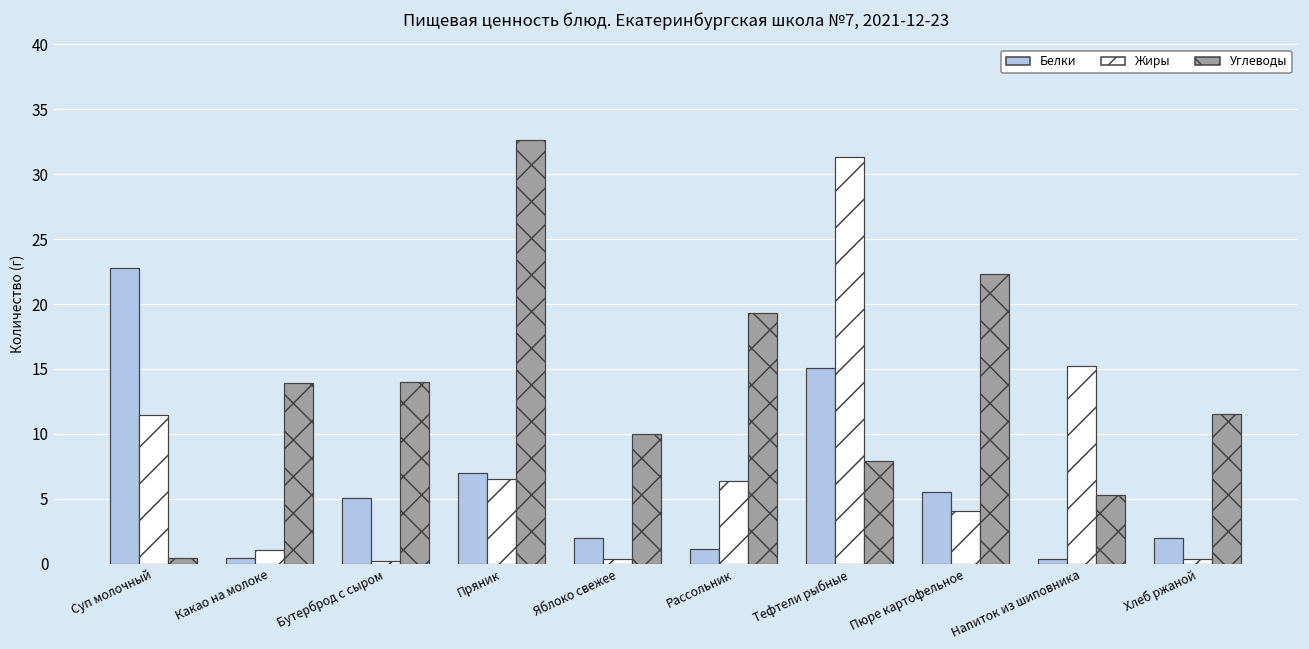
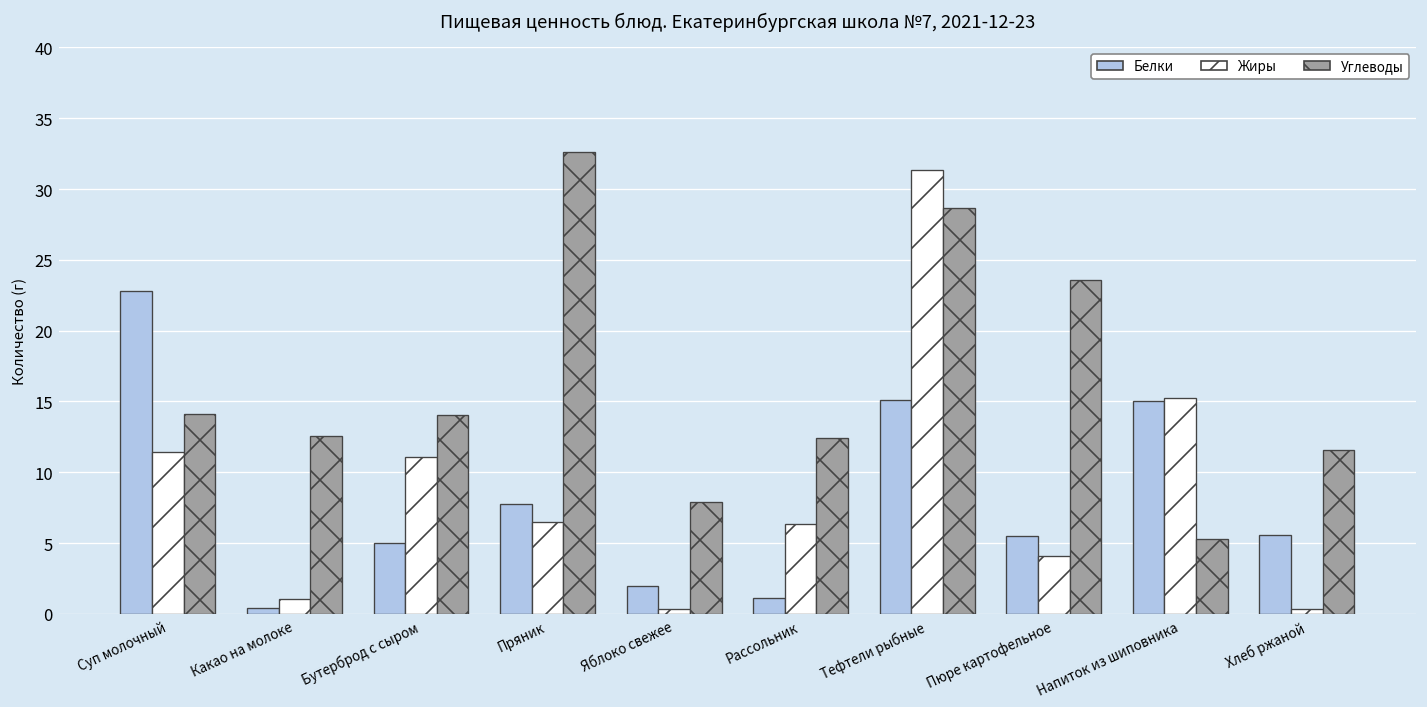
  {
    "Белки": {
      "Суп молочный": 22.8,
      "Какао на молоке": 0.4,
      "Бутерброд с сыром": 5.0,
-     "Пряник": 7.0,
+     "Пряник": 7.7,
      "Яблоко свежее": 2.0,
      "Рассольник": 1.1,
      "Тефтели рыбные": 15.1,
      "Пюре картофельное": 5.5,
-     "Напиток из шиповника": 0.4,
-     "Хлеб ржаной": 2.0
+     "Напиток из шиповника": 15.1,
+     "Хлеб ржаной": 5.6
    },
    "Жиры": {
      "Суп молочный": 11.4,
      "Какао на молоке": 1.1,
-     "Бутерброд с сыром": 0.2,
+     "Бутерброд с сыром": 11.1,
      "Пряник": 6.5,
      "Яблоко свежее": 0.4,
      "Рассольник": 6.3,
      "Тефтели рыбные": 31.3,
      "Пюре картофельное": 4.1,
      "Напиток из шиповника": 15.2,
      "Хлеб ржаной": 0.4
    },
    "Углеводы": {
-     "Суп молочный": 0.4,
-     "Какао на молоке": 13.9,
+     "Суп молочный": 14.1,
+     "Какао на молоке": 12.5,
      "Бутерброд с сыром": 14.0,
      "Пряник": 32.6,
-     "Яблоко свежее": 10.0,
-     "Рассольник": 19.3,
-     "Тефтели рыбные": 7.9,
-     "Пюре картофельное": 22.3,
+     "Яблоко свежее": 7.9,
+     "Рассольник": 12.4,
+     "Тефтели рыбные": 28.6,
+     "Пюре картофельное": 23.6,
      "Напиток из шиповника": 5.3,
      "Хлеб ржаной": 11.5
    }
  }
